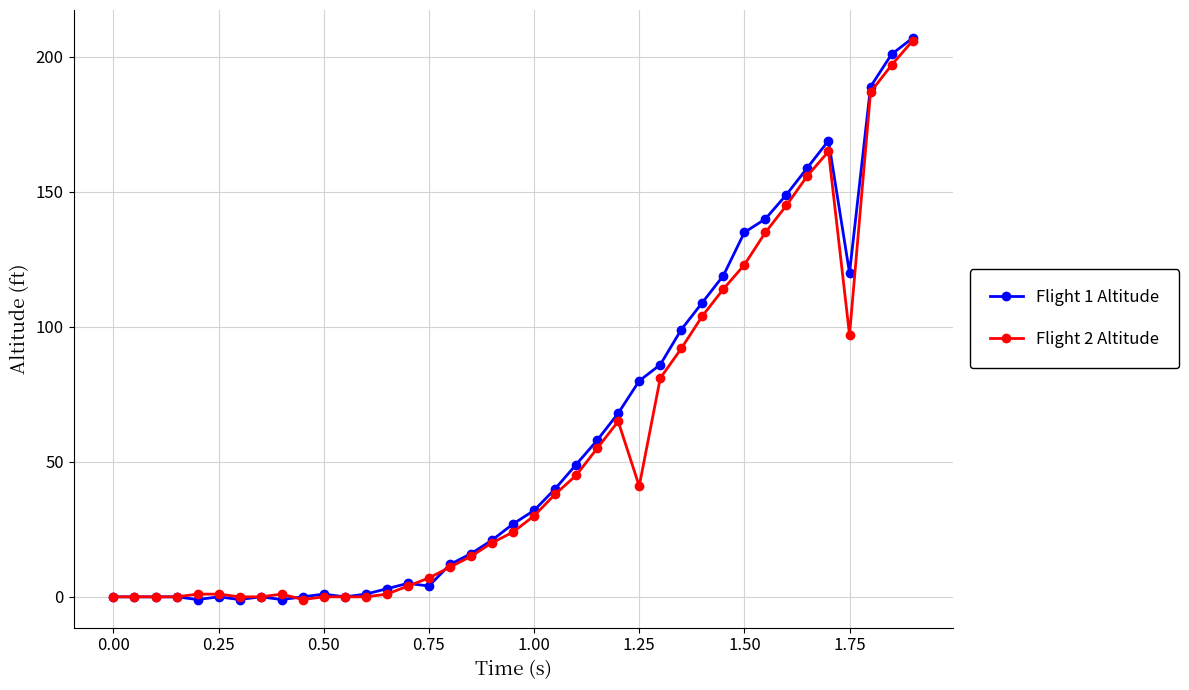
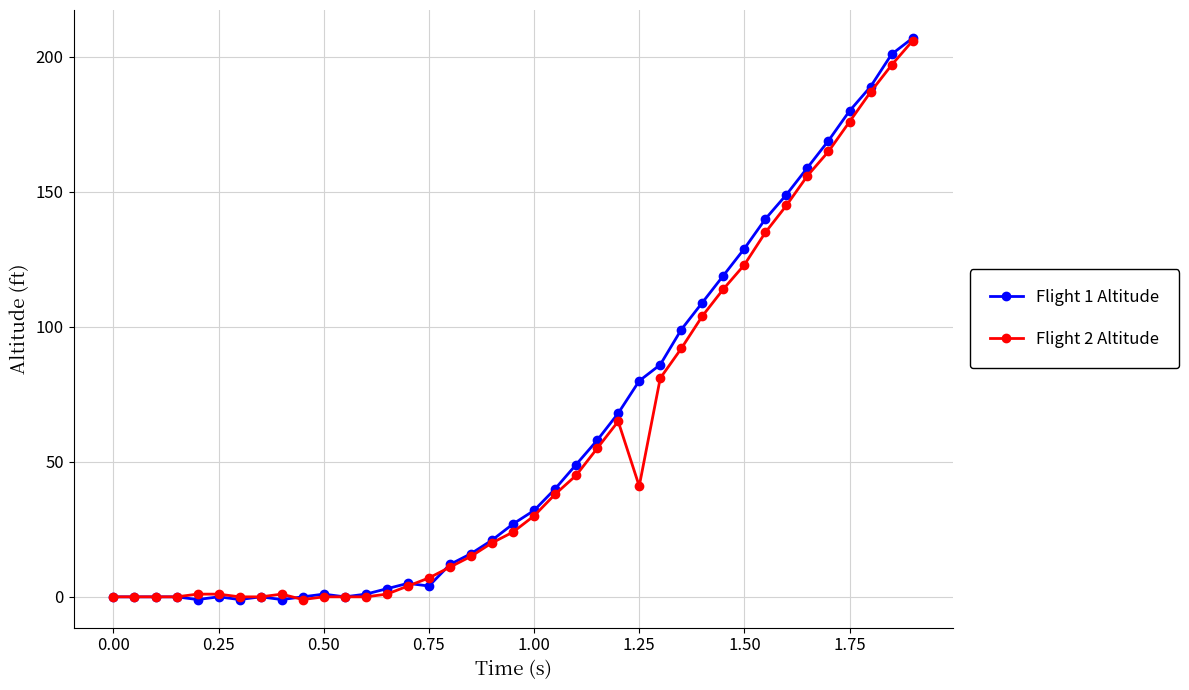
  {
    "Flight 1 Altitude": {
      "0.25": 0,
      "0.50": 1,
      "0.75": 4,
      "1.00": 32,
      "1.25": 80,
-     "1.50": 135,
-     "1.75": 120
+     "1.50": 129,
+     "1.75": 180
    },
    "Flight 2 Altitude": {
      "0.25": 1,
      "0.50": 0,
      "0.75": 7,
      "1.00": 30,
      "1.25": 41,
      "1.50": 123,
-     "1.75": 97
+     "1.75": 176
    }
  }
